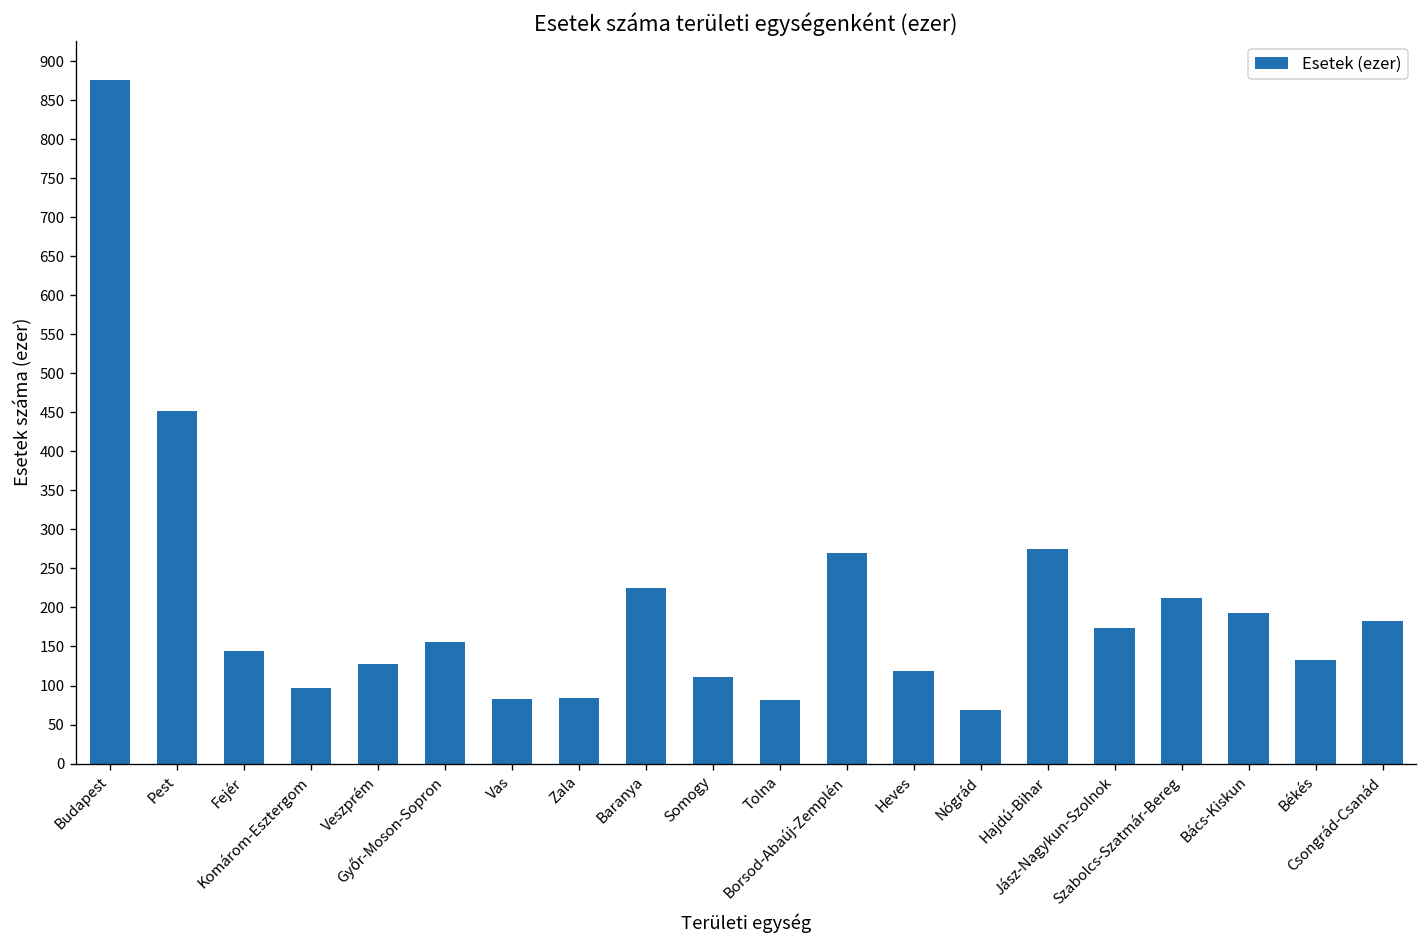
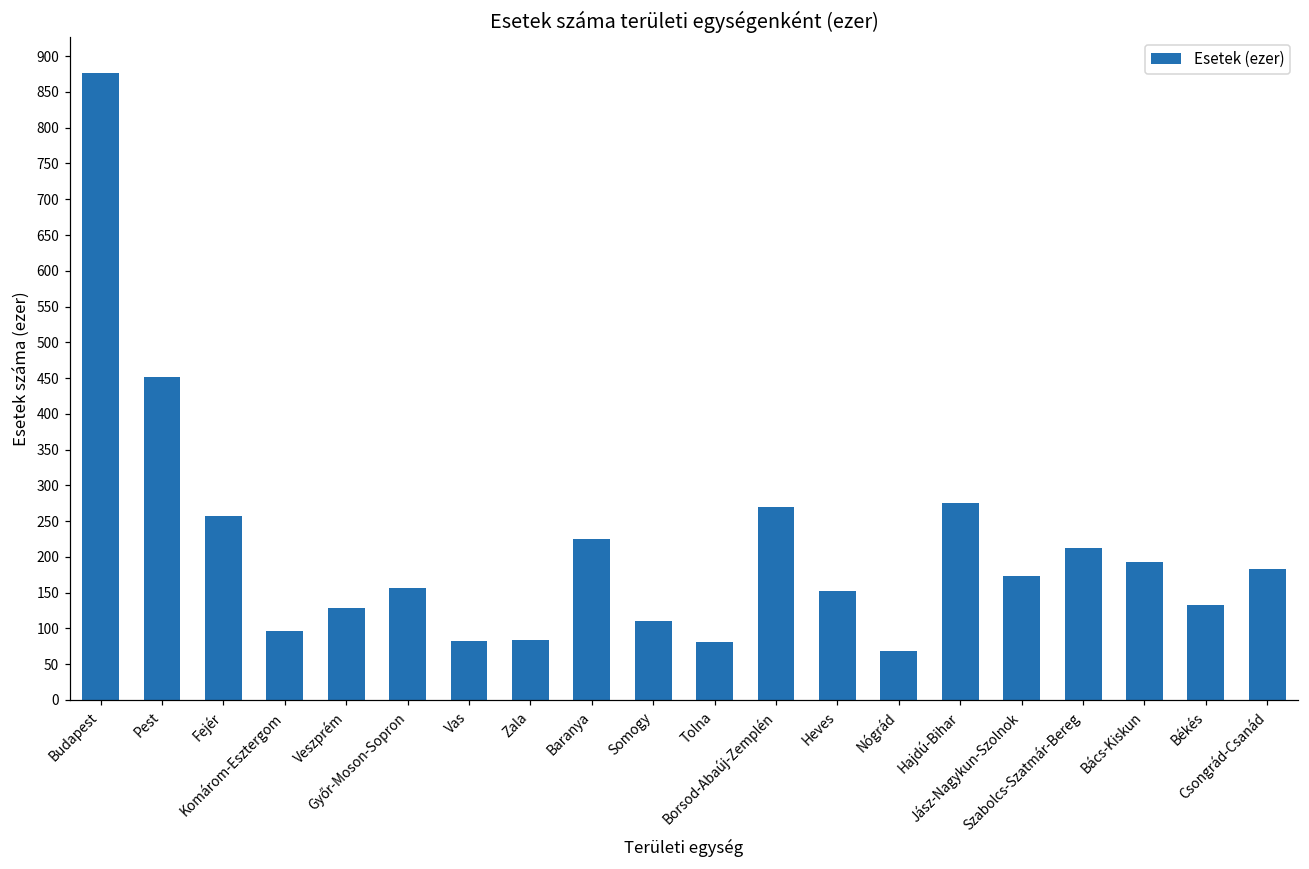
  {
    "Budapest": 880,
    "Pest": 450,
-   "Fejér": 140,
+   "Fejér": 260,
    "Komárom-Esztergom": 100,
    "Veszprém": 130,
    "Győr-Moson-Sopron": 160,
    "Vas": 80,
    "Zala": 80,
    "Baranya": 220,
    "Somogy": 110,
    "Tolna": 80,
    "Borsod-Abaúj-Zemplén": 270,
-   "Heves": 120,
+   "Heves": 150,
    "Nógrád": 70,
    "Hajdú-Bihar": 270,
    "Jász-Nagykun-Szolnok": 170,
    "Szabolcs-Szatmár-Bereg": 210,
    "Bács-Kiskun": 190,
    "Békés": 130,
    "Csongrád-Csanád": 180
  }
